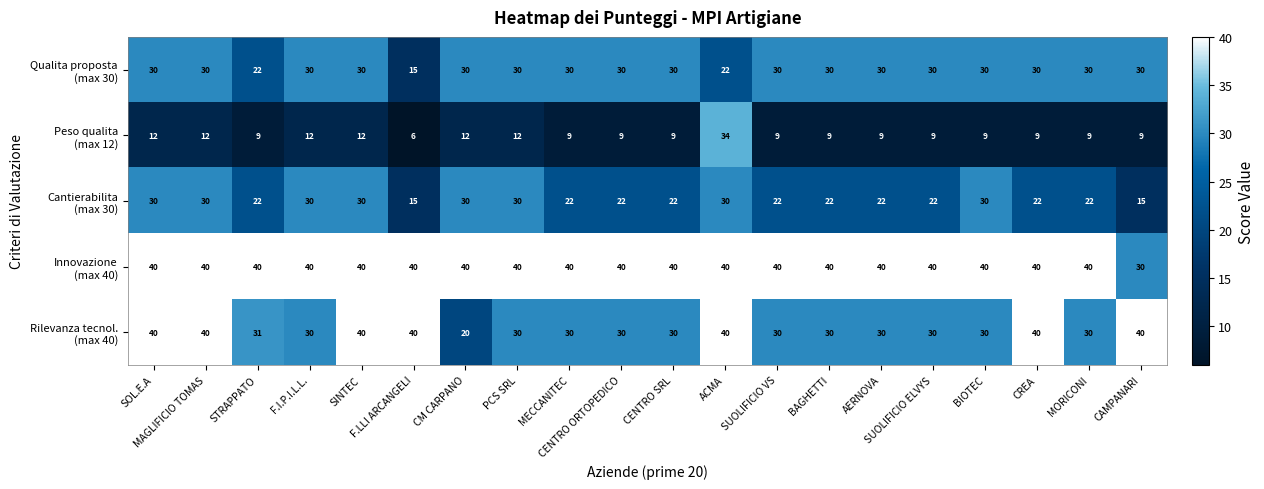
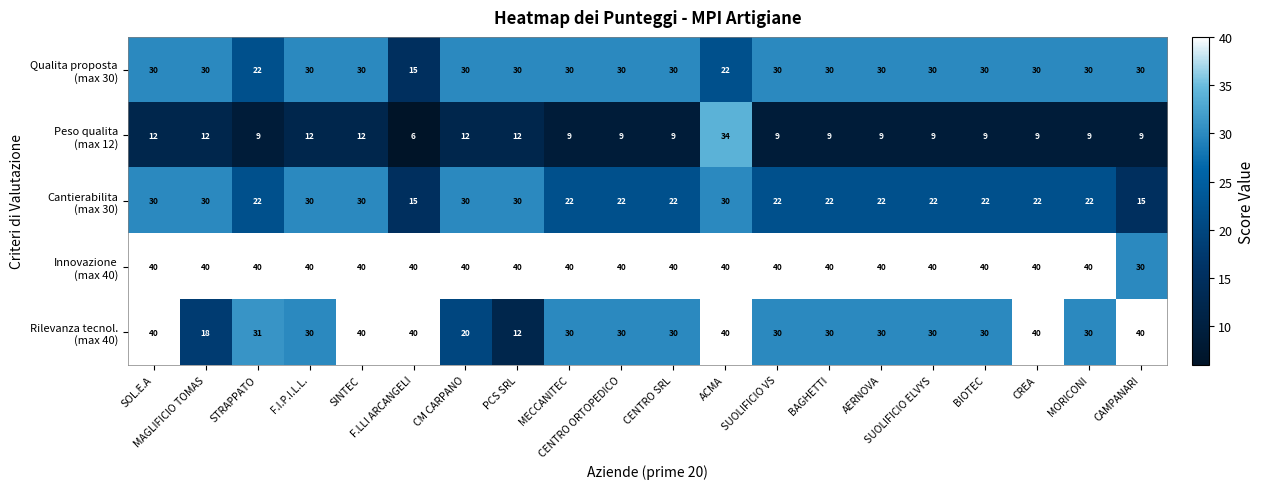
  {
    "Qualita proposta (max 30)": {
      "SOL.E.A": 30,
      "MAGLIFICIO TOMAS": 30,
      "STRAPPATO": 22,
      "F.I.P.I.L.L.": 30,
      "SINTEC": 30,
      "F.LLI ARCANGELI": 15,
      "CM CARPANO": 30,
      "PCS SRL": 30,
      "MECCANITEC": 30,
      "CENTRO ORTOPEDICO": 30,
      "CENTRO SRL": 30,
      "ACMA": 22,
      "SUOLIFICIO VS": 30,
      "BAGHETTI": 30,
      "AERNOVA": 30,
      "SUOLIFICIO ELVYS": 30,
      "BIOTEC": 30,
      "CREA": 30,
      "MORICONI": 30,
      "CAMPANARI": 30
    },
    "Peso qualita (max 12)": {
      "SOL.E.A": 12,
      "MAGLIFICIO TOMAS": 12,
      "STRAPPATO": 9,
      "F.I.P.I.L.L.": 12,
      "SINTEC": 12,
      "F.LLI ARCANGELI": 6,
      "CM CARPANO": 12,
      "PCS SRL": 12,
      "MECCANITEC": 9,
      "CENTRO ORTOPEDICO": 9,
      "CENTRO SRL": 9,
      "ACMA": 34,
      "SUOLIFICIO VS": 9,
      "BAGHETTI": 9,
      "AERNOVA": 9,
      "SUOLIFICIO ELVYS": 9,
      "BIOTEC": 9,
      "CREA": 9,
      "MORICONI": 9,
      "CAMPANARI": 9
    },
    "Cantierabilita (max 30)": {
      "SOL.E.A": 30,
      "MAGLIFICIO TOMAS": 30,
      "STRAPPATO": 22,
      "F.I.P.I.L.L.": 30,
      "SINTEC": 30,
      "F.LLI ARCANGELI": 15,
      "CM CARPANO": 30,
      "PCS SRL": 30,
      "MECCANITEC": 22,
      "CENTRO ORTOPEDICO": 22,
      "CENTRO SRL": 22,
      "ACMA": 30,
      "SUOLIFICIO VS": 22,
      "BAGHETTI": 22,
      "AERNOVA": 22,
      "SUOLIFICIO ELVYS": 22,
-     "BIOTEC": 30,
+     "BIOTEC": 22,
      "CREA": 22,
      "MORICONI": 22,
      "CAMPANARI": 15
    },
    "Innovazione (max 40)": {
      "SOL.E.A": 40,
      "MAGLIFICIO TOMAS": 40,
      "STRAPPATO": 40,
      "F.I.P.I.L.L.": 40,
      "SINTEC": 40,
      "F.LLI ARCANGELI": 40,
      "CM CARPANO": 40,
      "PCS SRL": 40,
      "MECCANITEC": 40,
      "CENTRO ORTOPEDICO": 40,
      "CENTRO SRL": 40,
      "ACMA": 40,
      "SUOLIFICIO VS": 40,
      "BAGHETTI": 40,
      "AERNOVA": 40,
      "SUOLIFICIO ELVYS": 40,
      "BIOTEC": 40,
      "CREA": 40,
      "MORICONI": 40,
      "CAMPANARI": 30
    },
    "Rilevanza tecnol. (max 40)": {
      "SOL.E.A": 40,
-     "MAGLIFICIO TOMAS": 40,
+     "MAGLIFICIO TOMAS": 18,
      "STRAPPATO": 31,
      "F.I.P.I.L.L.": 30,
      "SINTEC": 40,
      "F.LLI ARCANGELI": 40,
      "CM CARPANO": 20,
-     "PCS SRL": 30,
+     "PCS SRL": 12,
      "MECCANITEC": 30,
      "CENTRO ORTOPEDICO": 30,
      "CENTRO SRL": 30,
      "ACMA": 40,
      "SUOLIFICIO VS": 30,
      "BAGHETTI": 30,
      "AERNOVA": 30,
      "SUOLIFICIO ELVYS": 30,
      "BIOTEC": 30,
      "CREA": 40,
      "MORICONI": 30,
      "CAMPANARI": 40
    }
  }
